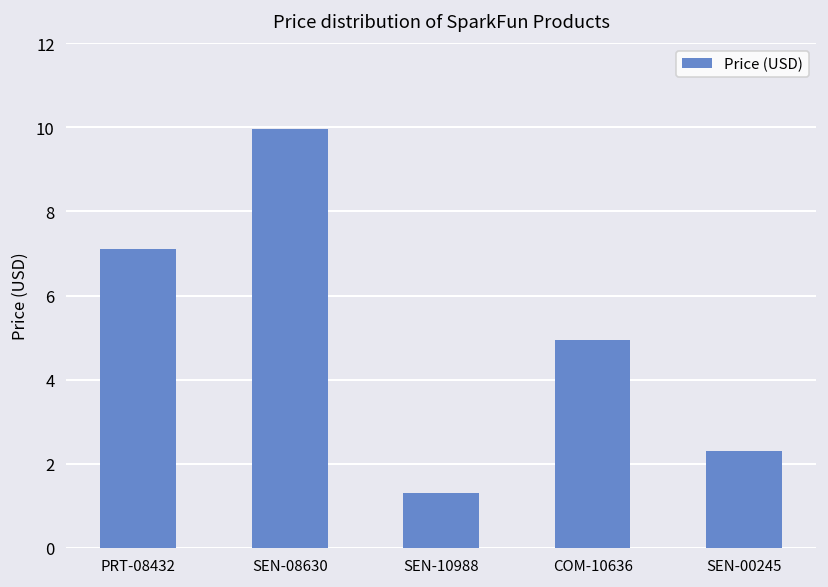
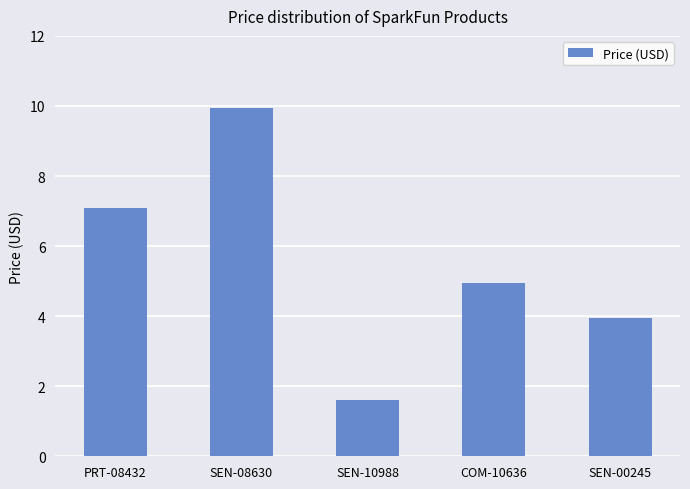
  {
    "PRT-08432": 7.1,
    "SEN-08630": 10.0,
-   "SEN-10988": 1.3,
+   "SEN-10988": 1.6,
    "COM-10636": 5.0,
-   "SEN-00245": 2.3
+   "SEN-00245": 4.0
  }
